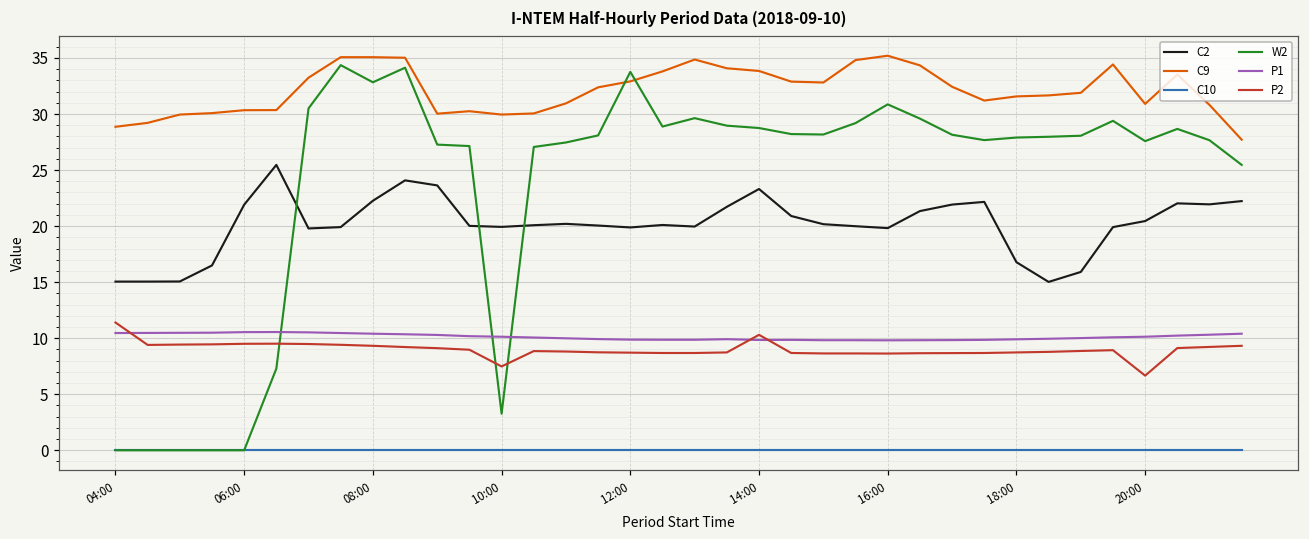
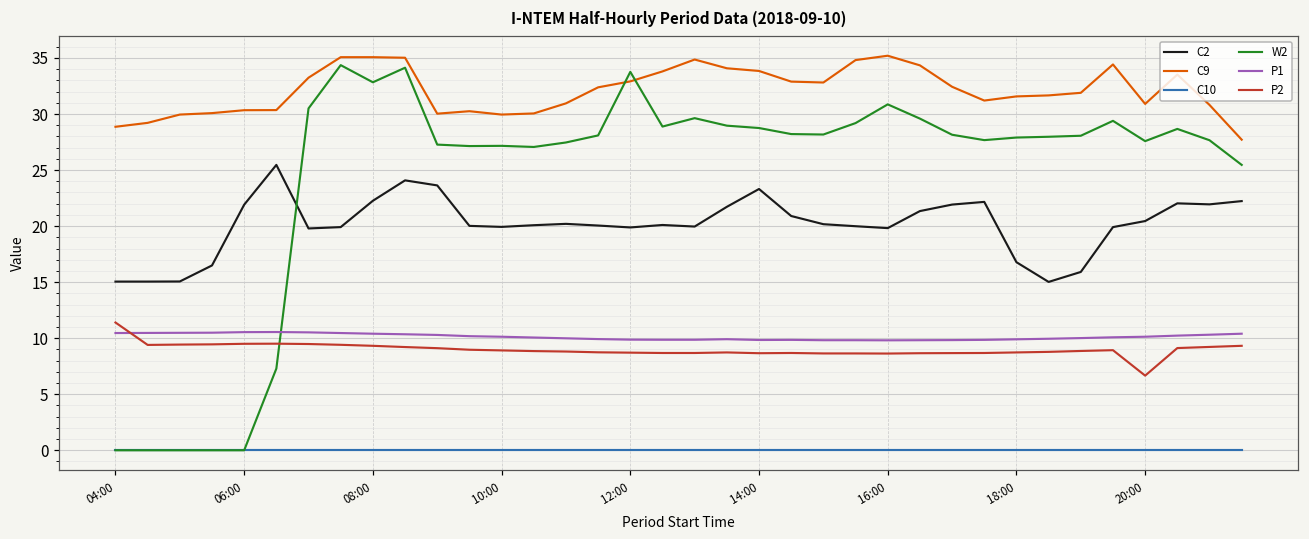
  {
    "C2": {
      "04:00": 15.1,
      "06:00": 21.9,
      "08:00": 22.3,
      "10:00": 19.9,
      "12:00": 19.9,
      "14:00": 23.3,
      "16:00": 19.8,
      "18:00": 16.8,
      "20:00": 20.5
    },
    "C9": {
      "04:00": 28.9,
      "06:00": 30.3,
      "08:00": 35.1,
      "10:00": 30.0,
      "12:00": 32.9,
      "14:00": 33.8,
      "16:00": 35.2,
      "18:00": 31.6,
      "20:00": 30.9
    },
    "C10": {
      "08:00": 0.0,
      "10:00": 0.0,
      "12:00": 0.0,
      "14:00": 0.0,
      "16:00": 0.0,
      "18:00": 0.0,
      "20:00": 0.0
    },
    "W2": {
      "08:00": 32.8,
-     "10:00": 3.3,
+     "10:00": 27.2,
      "12:00": 33.8,
      "14:00": 28.8,
      "16:00": 30.9,
      "18:00": 27.9,
      "20:00": 27.6
    },
    "P1": {
      "04:00": 10.5,
      "06:00": 10.5,
      "08:00": 10.4,
      "10:00": 10.1,
      "12:00": 9.9,
      "14:00": 9.8,
      "16:00": 9.8,
      "18:00": 9.9,
      "20:00": 10.1
    },
    "P2": {
      "04:00": 11.4,
      "06:00": 9.5,
      "08:00": 9.3,
-     "10:00": 7.5,
+     "10:00": 8.9,
      "12:00": 8.7,
-     "14:00": 10.3,
+     "14:00": 8.7,
      "16:00": 8.6,
      "18:00": 8.7,
      "20:00": 6.7
    }
  }
